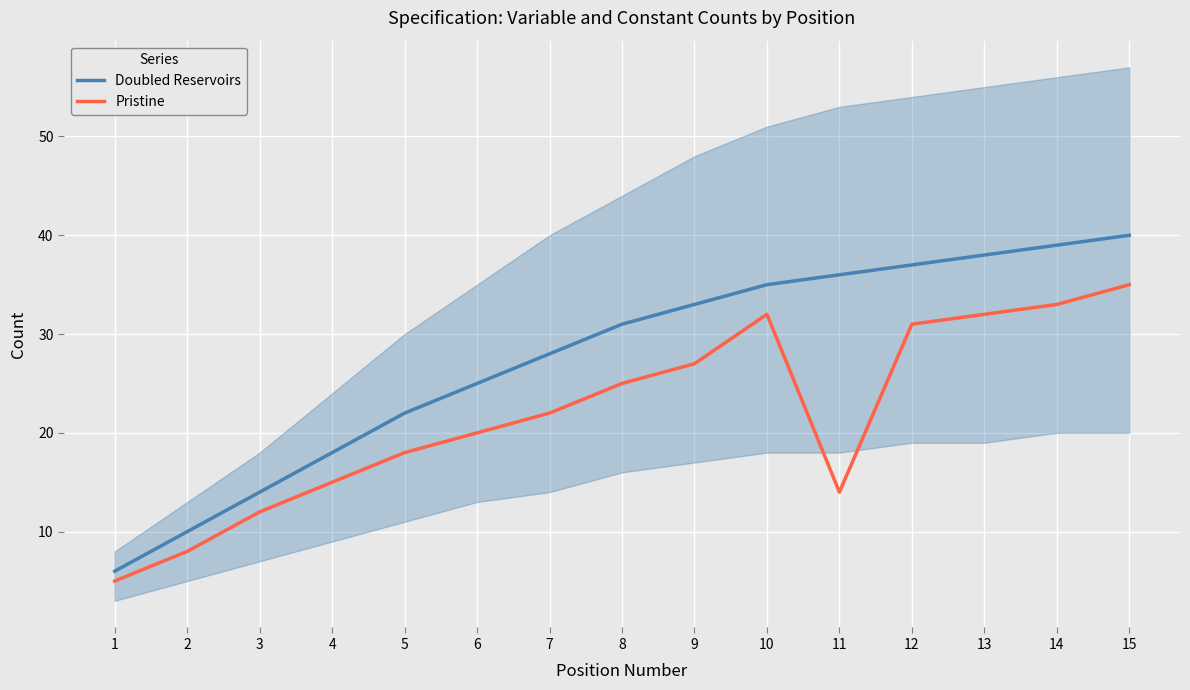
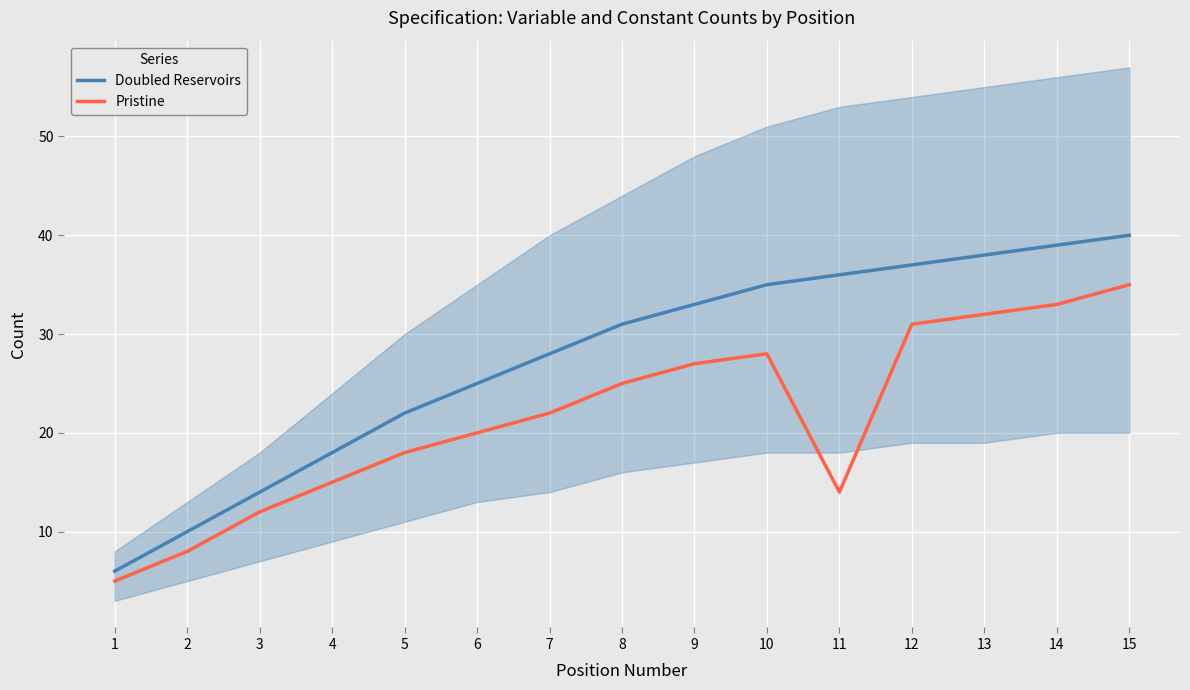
  {
    "Pristine": {
      "1": 5,
      "2": 8,
      "3": 12,
      "4": 15,
      "5": 18,
      "6": 20,
      "7": 22,
      "8": 25,
      "9": 27,
-     "10": 32,
+     "10": 28,
      "11": 14,
      "12": 31,
      "13": 32,
      "14": 33,
      "15": 35
    }
  }
